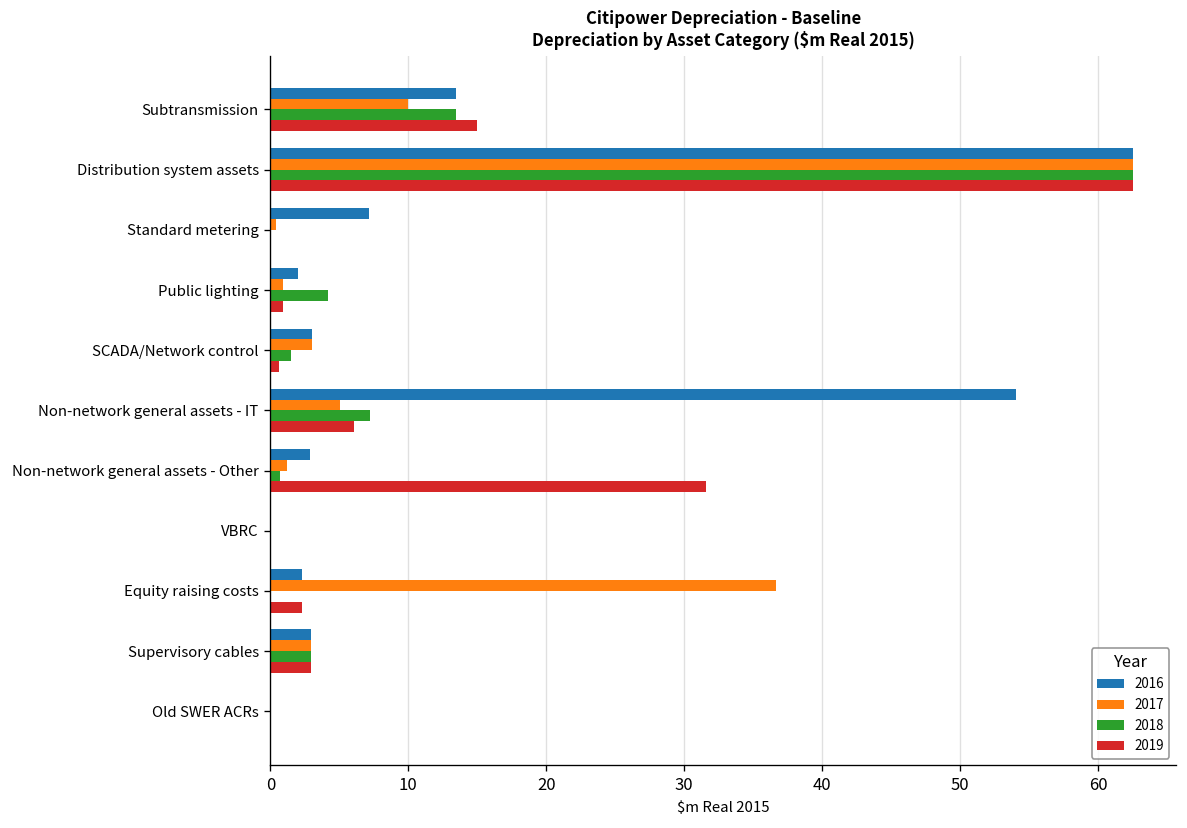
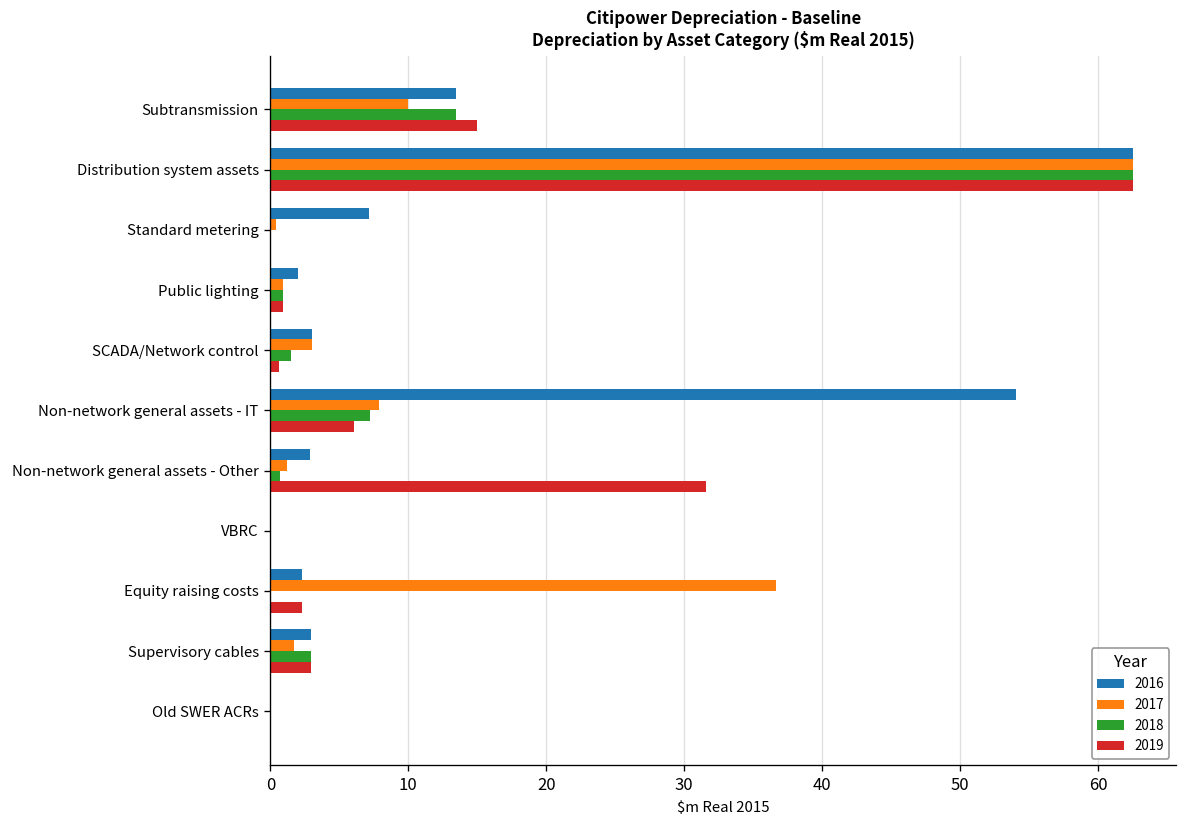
  {
    "2016": {
      "Subtransmission": 13.5,
      "Distribution system assets": 62.5,
      "Standard metering": 7.1,
      "Public lighting": 2.0,
      "SCADA/Network control": 3.0,
      "Non-network general assets - IT": 54.1,
      "Non-network general assets - Other": 2.9,
      "VBRC": 0.0,
      "Equity raising costs": 2.3,
      "Supervisory cables": 2.9,
      "Old SWER ACRs": 0.0
    },
    "2017": {
      "Subtransmission": 10.0,
      "Distribution system assets": 62.5,
      "Standard metering": 0.4,
      "Public lighting": 0.9,
      "SCADA/Network control": 3.0,
-     "Non-network general assets - IT": 5.1,
+     "Non-network general assets - IT": 7.9,
      "Non-network general assets - Other": 1.2,
      "VBRC": 0.0,
      "Equity raising costs": 36.6,
-     "Supervisory cables": 2.9,
+     "Supervisory cables": 1.7,
      "Old SWER ACRs": 0.0
    },
    "2018": {
      "Subtransmission": 13.5,
      "Distribution system assets": 62.5,
      "Standard metering": 0.0,
-     "Public lighting": 4.2,
+     "Public lighting": 0.9,
      "SCADA/Network control": 1.5,
      "Non-network general assets - IT": 7.2,
      "Non-network general assets - Other": 0.7,
      "VBRC": 0.0,
      "Supervisory cables": 2.9,
      "Old SWER ACRs": 0.0
    },
    "2019": {
      "Subtransmission": 15.0,
      "Distribution system assets": 62.5,
      "Standard metering": 0.0,
      "Public lighting": 0.9,
      "SCADA/Network control": 0.6,
      "Non-network general assets - IT": 6.1,
      "Non-network general assets - Other": 31.6,
      "VBRC": 0.0,
      "Equity raising costs": 2.3,
      "Supervisory cables": 2.9,
      "Old SWER ACRs": 0.0
    }
  }
